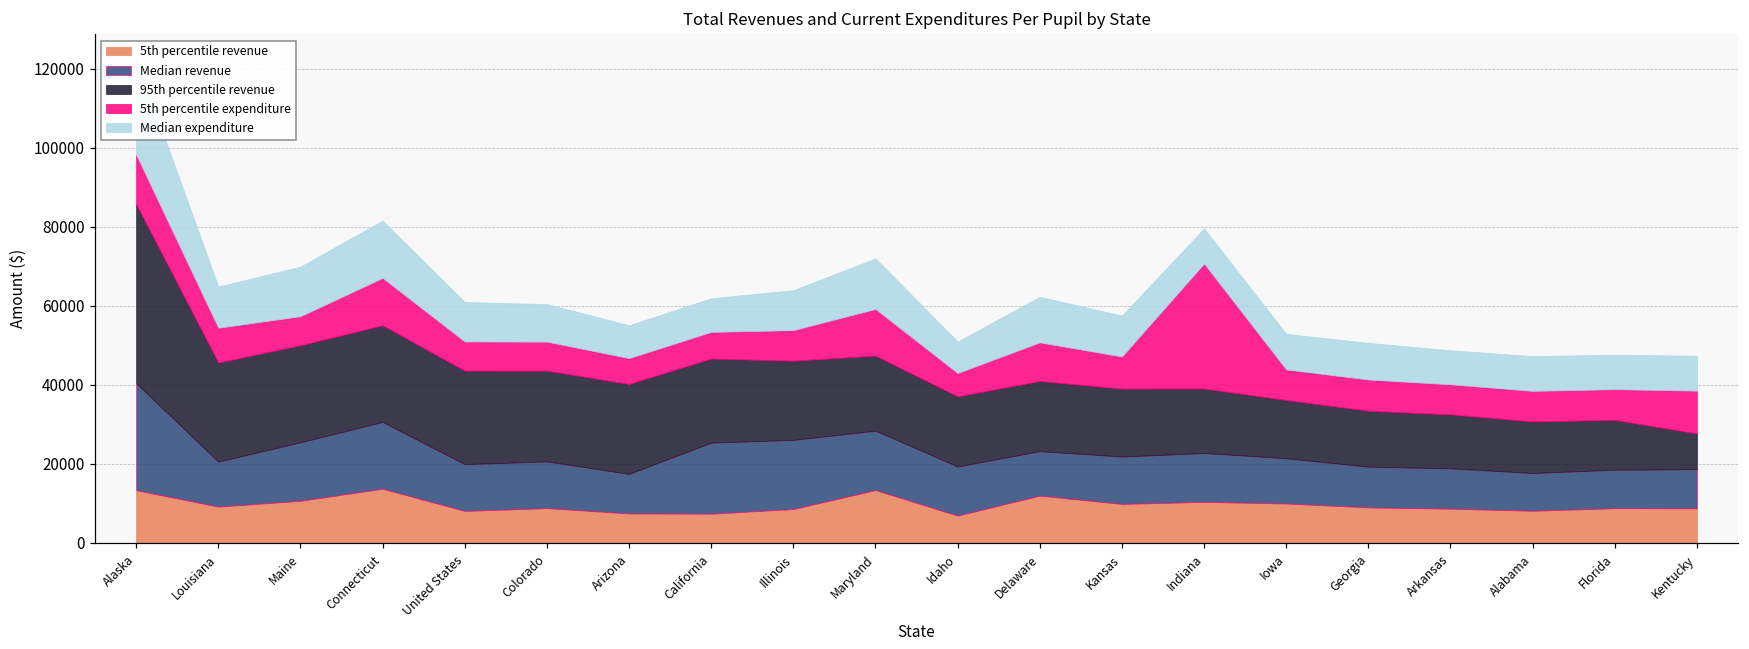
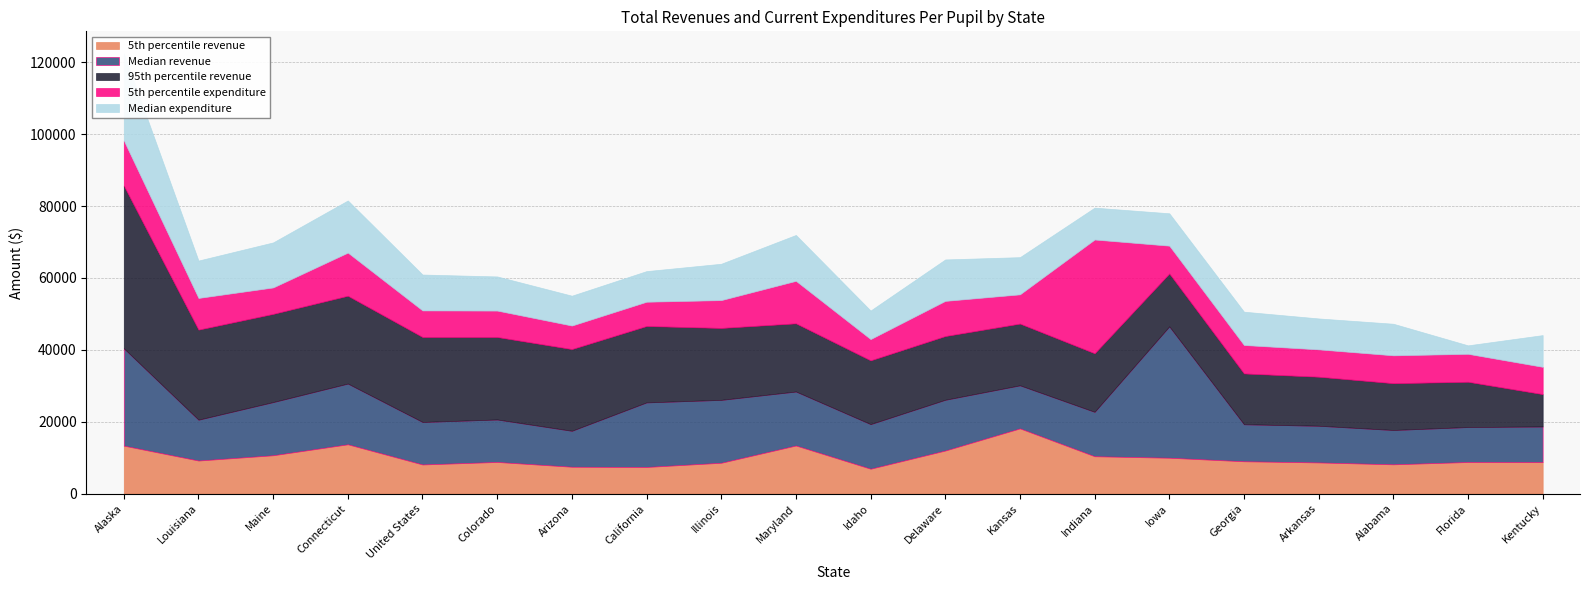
  {
    "5th percentile revenue": {
      "Alaska": 13000,
      "Louisiana": 9000,
      "Maine": 11000,
      "Connecticut": 14000,
      "United States": 8000,
      "Colorado": 9000,
      "Arizona": 7000,
      "California": 7000,
      "Illinois": 9000,
      "Maryland": 13000,
      "Idaho": 7000,
      "Delaware": 12000,
-     "Kansas": 10000,
+     "Kansas": 18000,
      "Indiana": 10000,
      "Iowa": 10000,
      "Georgia": 9000,
      "Arkansas": 9000,
      "Alabama": 8000,
      "Florida": 9000,
      "Kentucky": 9000
    },
    "Median revenue": {
      "Alaska": 27000,
      "Louisiana": 11000,
      "Maine": 15000,
      "Connecticut": 17000,
      "United States": 12000,
      "Colorado": 12000,
      "Arizona": 10000,
      "California": 18000,
      "Illinois": 17000,
      "Maryland": 15000,
      "Idaho": 12000,
-     "Delaware": 11000,
+     "Delaware": 14000,
      "Kansas": 12000,
      "Indiana": 12000,
-     "Iowa": 11000,
+     "Iowa": 37000,
      "Georgia": 10000,
      "Arkansas": 10000,
      "Alabama": 10000,
      "Florida": 10000,
      "Kentucky": 10000
    },
    "95th percentile revenue": {
      "Alaska": 45000,
      "Louisiana": 25000,
      "Maine": 25000,
      "Connecticut": 24000,
      "United States": 24000,
      "Colorado": 23000,
      "Arizona": 23000,
      "California": 21000,
      "Illinois": 20000,
      "Maryland": 19000,
      "Idaho": 18000,
      "Delaware": 18000,
      "Kansas": 17000,
      "Indiana": 16000,
      "Iowa": 15000,
      "Georgia": 14000,
      "Arkansas": 14000,
      "Alabama": 13000,
      "Florida": 13000,
      "Kentucky": 9000
    },
    "5th percentile expenditure": {
      "Alaska": 13000,
      "Louisiana": 9000,
      "Maine": 7000,
      "Connecticut": 12000,
      "United States": 7000,
      "Colorado": 7000,
      "Arizona": 7000,
      "California": 7000,
      "Illinois": 8000,
      "Maryland": 12000,
      "Idaho": 6000,
      "Delaware": 10000,
      "Kansas": 8000,
      "Indiana": 32000,
      "Iowa": 8000,
      "Georgia": 8000,
      "Arkansas": 8000,
      "Alabama": 8000,
      "Florida": 8000,
-     "Kentucky": 11000
+     "Kentucky": 8000
    },
    "Median expenditure": {
      "Louisiana": 10000,
      "Maine": 13000,
      "Connecticut": 15000,
      "United States": 10000,
      "Colorado": 9000,
      "Arizona": 8000,
      "California": 9000,
      "Illinois": 10000,
      "Maryland": 13000,
      "Idaho": 8000,
      "Delaware": 12000,
      "Kansas": 10000,
      "Indiana": 9000,
      "Iowa": 9000,
      "Georgia": 9000,
      "Arkansas": 9000,
      "Alabama": 9000,
-     "Florida": 9000,
+     "Florida": 2000,
      "Kentucky": 9000
    }
  }
